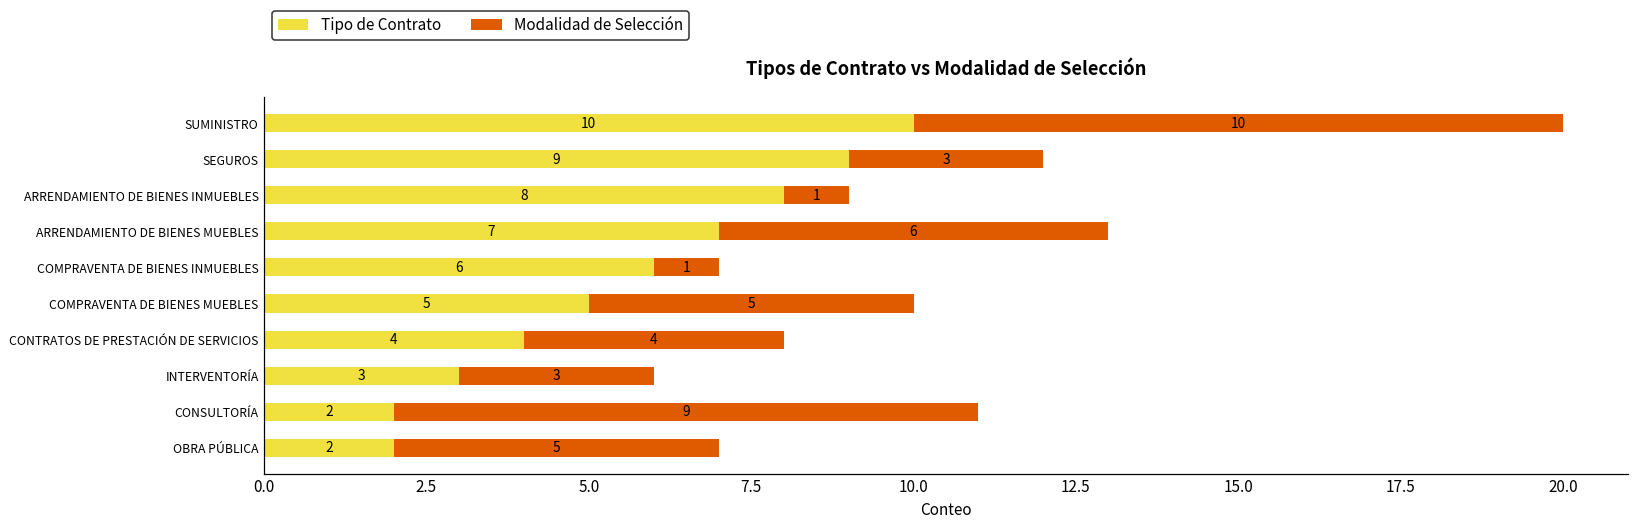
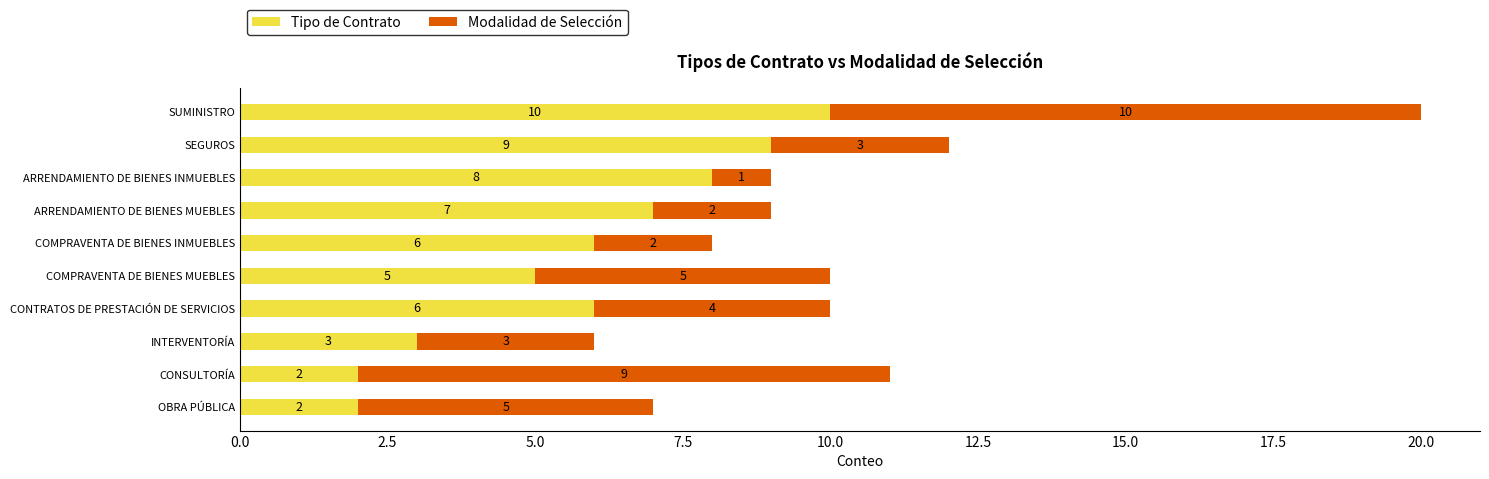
  {
    "Tipo de Contrato": {
      "SUMINISTRO": 10,
      "SEGUROS": 9,
      "ARRENDAMIENTO DE BIENES INMUEBLES": 8,
      "ARRENDAMIENTO DE BIENES MUEBLES": 7,
      "COMPRAVENTA DE BIENES INMUEBLES": 6,
      "COMPRAVENTA DE BIENES MUEBLES": 5,
-     "CONTRATOS DE PRESTACIÓN DE SERVICIOS": 4,
+     "CONTRATOS DE PRESTACIÓN DE SERVICIOS": 6,
      "INTERVENTORÍA": 3,
      "CONSULTORÍA": 2,
      "OBRA PÚBLICA": 2
    },
    "Modalidad de Selección": {
      "SUMINISTRO": 10,
      "SEGUROS": 3,
      "ARRENDAMIENTO DE BIENES INMUEBLES": 1,
-     "ARRENDAMIENTO DE BIENES MUEBLES": 6,
-     "COMPRAVENTA DE BIENES INMUEBLES": 1,
+     "ARRENDAMIENTO DE BIENES MUEBLES": 2,
+     "COMPRAVENTA DE BIENES INMUEBLES": 2,
      "COMPRAVENTA DE BIENES MUEBLES": 5,
      "CONTRATOS DE PRESTACIÓN DE SERVICIOS": 4,
      "INTERVENTORÍA": 3,
      "CONSULTORÍA": 9,
      "OBRA PÚBLICA": 5
    }
  }
